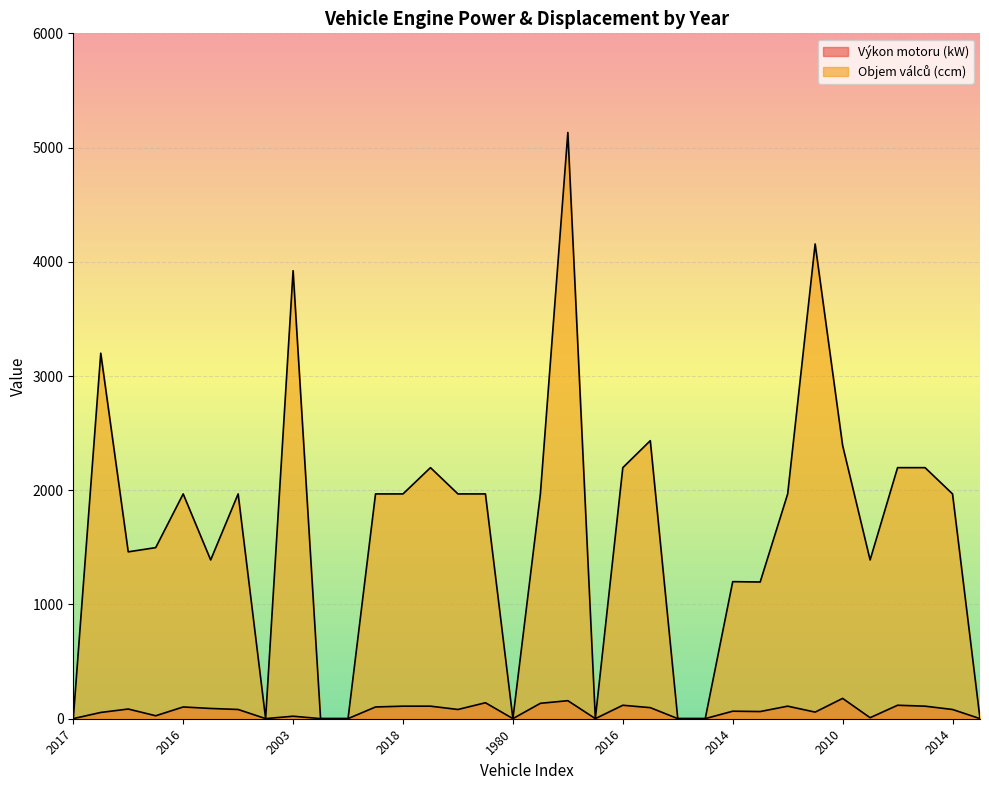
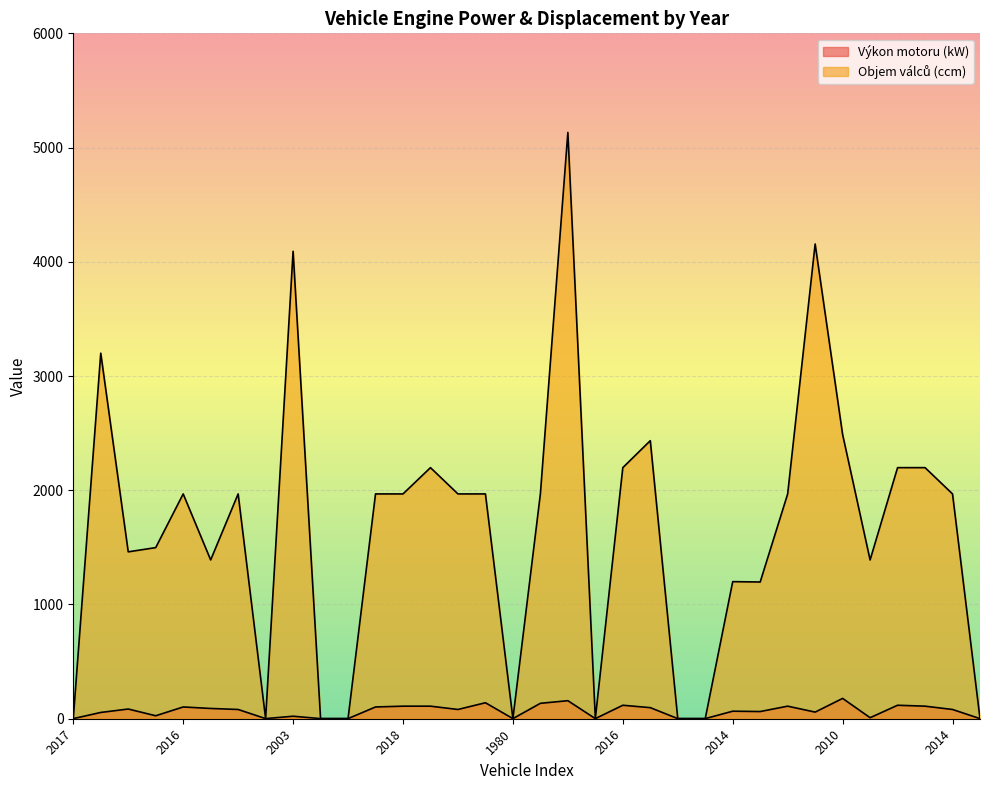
  {
    "Výkon motoru (kW)": {
      "2003": 20,
      "2010": 180
    },
    "Objem válců (ccm)": {
-     "2003": 3920,
-     "2010": 2390
+     "2003": 4090,
+     "2010": 2490
    }
  }
